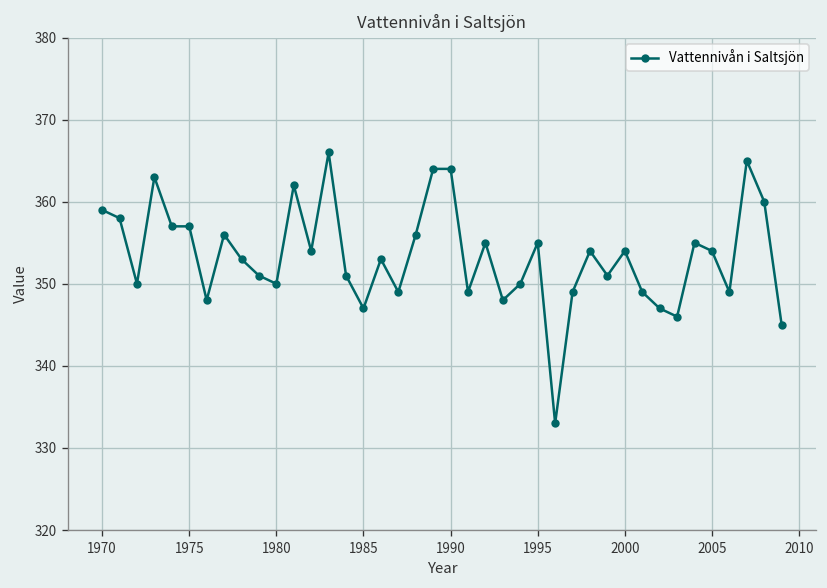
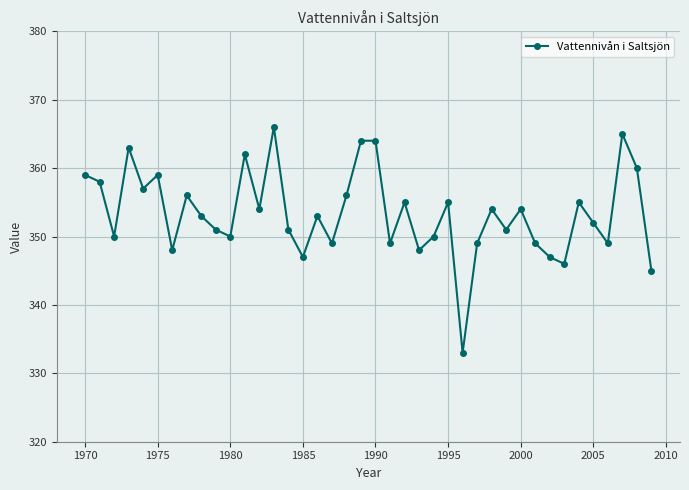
  {
    "1970": 359,
-   "1975": 357,
+   "1975": 359,
    "1980": 350,
    "1985": 347,
    "1990": 364,
    "1995": 355,
    "2000": 354,
-   "2005": 354
+   "2005": 352
  }
